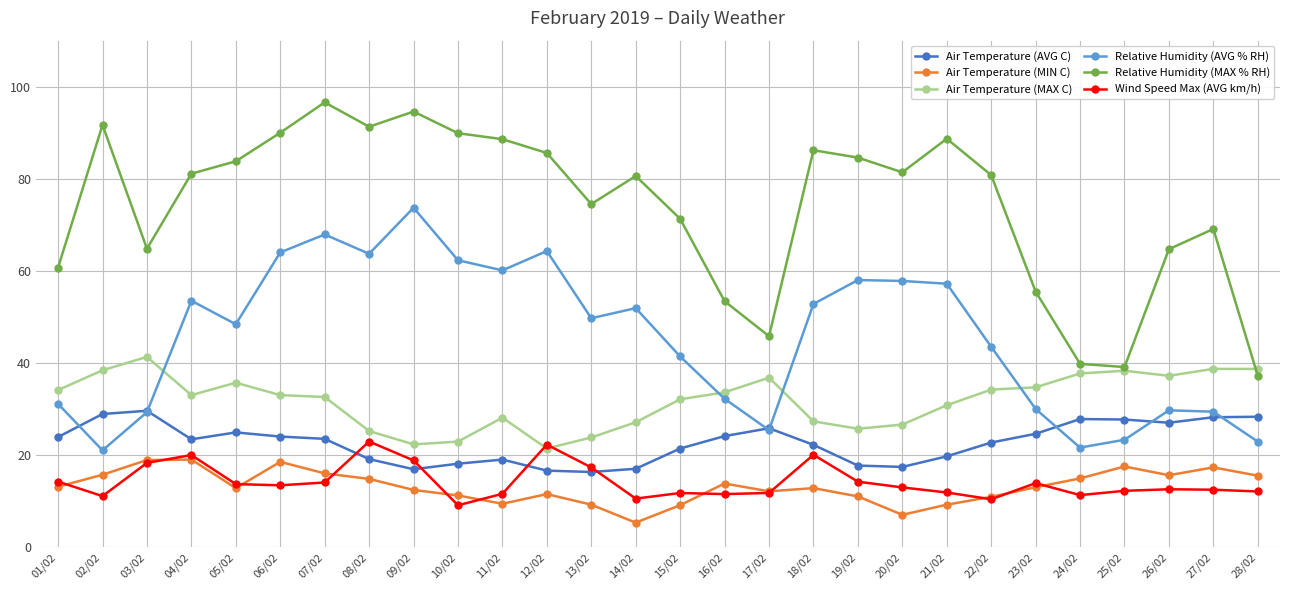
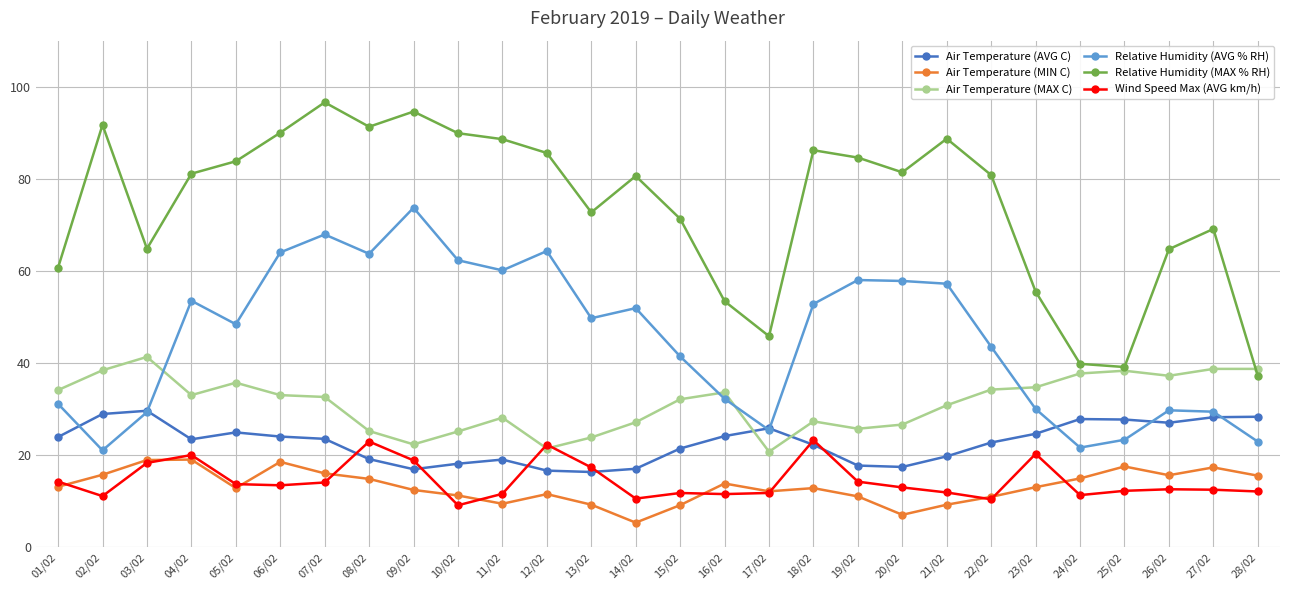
  {
    "Air Temperature (MIN C)": {
      "01/02": 13,
      "02/02": 16,
      "03/02": 19,
      "04/02": 19,
      "05/02": 13,
      "06/02": 19,
      "07/02": 16,
      "08/02": 15,
      "09/02": 12,
      "10/02": 11,
      "11/02": 9,
      "12/02": 12,
      "13/02": 9,
      "14/02": 5,
      "15/02": 9,
      "16/02": 14,
      "18/02": 13,
      "19/02": 11,
      "20/02": 7,
      "21/02": 9,
      "23/02": 13,
      "24/02": 15,
      "25/02": 18,
      "26/02": 16,
      "27/02": 17,
      "28/02": 16
    },
    "Air Temperature (MAX C)": {
      "01/02": 34,
      "02/02": 38,
      "03/02": 41,
      "04/02": 33,
      "05/02": 36,
      "06/02": 33,
      "07/02": 33,
      "08/02": 25,
      "09/02": 22,
-     "10/02": 23,
+     "10/02": 25,
      "11/02": 28,
      "12/02": 21,
      "13/02": 24,
      "14/02": 27,
      "15/02": 32,
      "16/02": 34,
-     "17/02": 37,
+     "17/02": 21,
      "18/02": 27,
      "19/02": 26,
      "20/02": 27,
      "21/02": 31,
      "22/02": 34,
      "23/02": 35,
      "24/02": 38,
      "25/02": 38,
      "26/02": 37,
      "27/02": 39,
      "28/02": 39
    },
    "Relative Humidity (MAX % RH)": {
      "01/02": 61,
      "02/02": 92,
      "03/02": 65,
      "04/02": 81,
      "05/02": 84,
      "06/02": 90,
      "07/02": 97,
      "08/02": 91,
      "09/02": 95,
      "10/02": 90,
      "11/02": 89,
      "12/02": 86,
-     "13/02": 75,
+     "13/02": 73,
      "14/02": 81,
      "15/02": 71,
      "16/02": 53,
      "17/02": 46,
      "18/02": 86,
      "19/02": 85,
      "20/02": 81,
      "21/02": 89,
      "22/02": 81,
      "23/02": 56,
      "24/02": 40,
      "25/02": 39,
      "26/02": 65,
      "27/02": 69,
      "28/02": 37
    },
    "Wind Speed Max (AVG km/h)": {
      "01/02": 14,
      "02/02": 11,
      "03/02": 18,
      "04/02": 20,
      "05/02": 14,
      "06/02": 13,
      "07/02": 14,
      "08/02": 23,
      "09/02": 19,
      "10/02": 9,
      "11/02": 12,
      "12/02": 22,
      "13/02": 17,
      "14/02": 11,
      "15/02": 12,
      "16/02": 12,
-     "18/02": 20,
+     "18/02": 23,
      "19/02": 14,
      "20/02": 13,
      "21/02": 12,
-     "23/02": 14,
+     "23/02": 20,
      "24/02": 11,
      "25/02": 12,
      "26/02": 13,
      "27/02": 12,
      "28/02": 12
    }
  }
